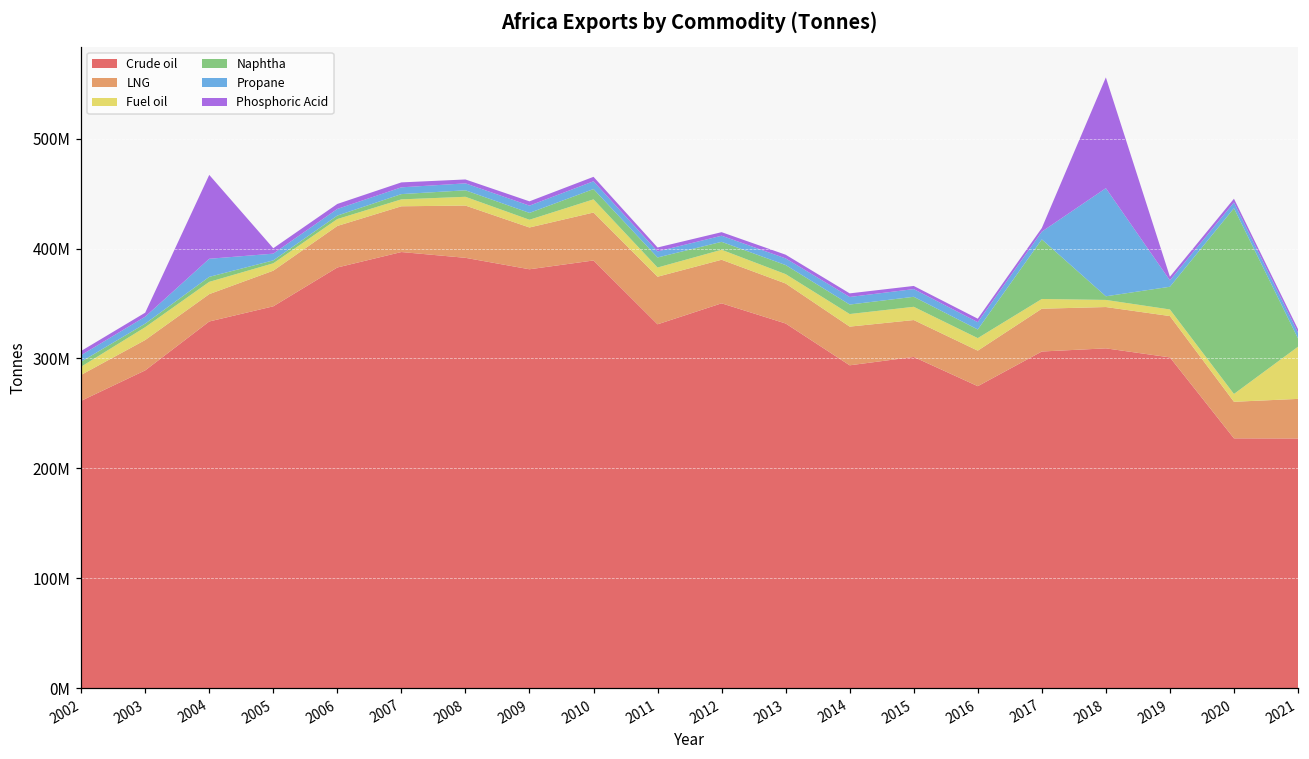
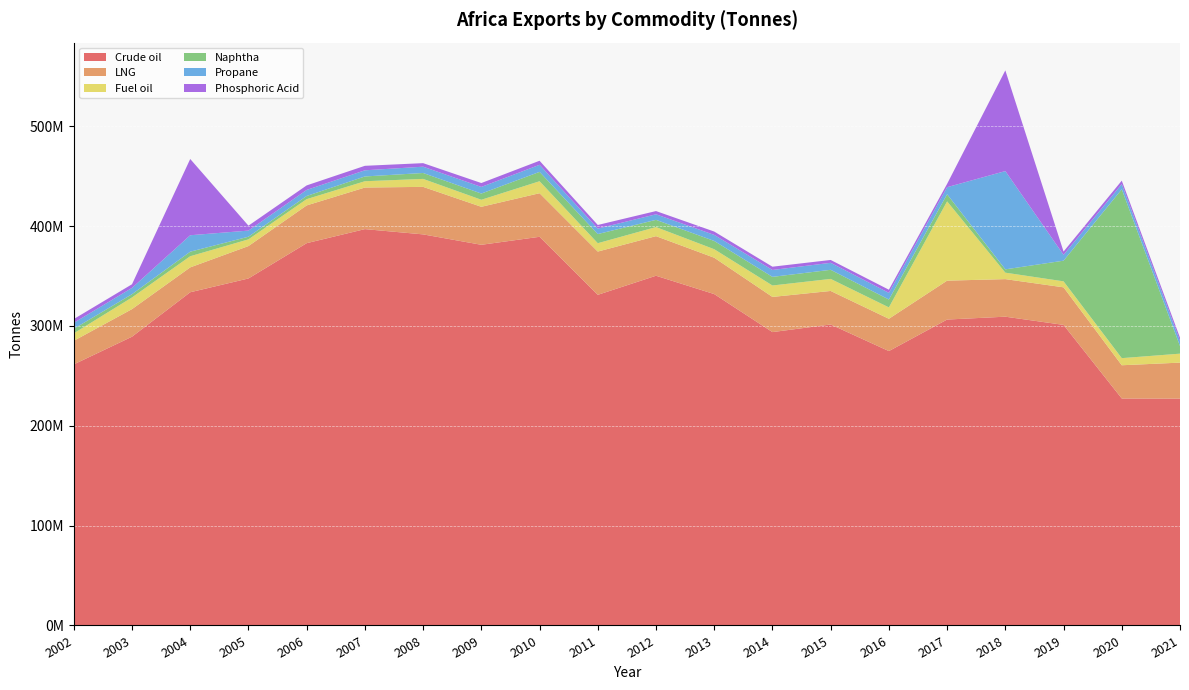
  {
    "Fuel oil": {
      "2002": 10000000,
      "2003": 10000000,
      "2004": 10000000,
      "2005": 10000000,
      "2006": 10000000,
      "2007": 10000000,
      "2008": 10000000,
      "2009": 10000000,
      "2010": 10000000,
      "2011": 10000000,
      "2012": 10000000,
      "2013": 10000000,
      "2014": 10000000,
      "2015": 10000000,
      "2016": 10000000,
-     "2017": 10000000,
+     "2017": 80000000,
      "2018": 10000000,
      "2019": 10000000,
      "2020": 10000000,
-     "2021": 50000000
+     "2021": 10000000
    },
    "Naphtha": {
      "2002": 0,
      "2003": 0,
      "2004": 0,
      "2005": 0,
      "2006": 0,
      "2007": 0,
      "2008": 10000000,
      "2009": 10000000,
      "2010": 10000000,
      "2011": 10000000,
      "2012": 10000000,
      "2013": 10000000,
      "2014": 10000000,
      "2015": 10000000,
      "2016": 10000000,
-     "2017": 50000000,
+     "2017": 10000000,
      "2018": 0,
      "2019": 20000000,
      "2020": 170000000,
      "2021": 10000000
    },
    "Propane": {
      "2002": 10000000,
      "2003": 10000000,
      "2004": 20000000,
      "2005": 10000000,
      "2006": 10000000,
      "2007": 10000000,
      "2008": 10000000,
      "2009": 10000000,
      "2010": 10000000,
      "2011": 10000000,
      "2012": 10000000,
      "2013": 10000000,
      "2014": 10000000,
      "2015": 10000000,
      "2016": 10000000,
      "2017": 10000000,
      "2018": 100000000,
      "2019": 10000000,
      "2020": 10000000,
      "2021": 10000000
    },
    "Phosphoric Acid": {
      "2002": 0,
      "2003": 0,
      "2004": 80000000,
      "2005": 0,
      "2006": 0,
      "2007": 0,
      "2008": 0,
      "2009": 0,
      "2010": 0,
      "2011": 0,
      "2012": 0,
      "2013": 0,
      "2014": 0,
      "2015": 0,
      "2016": 0,
      "2017": 0,
      "2018": 100000000,
      "2019": 0,
      "2020": 0,
      "2021": 0
    }
  }
